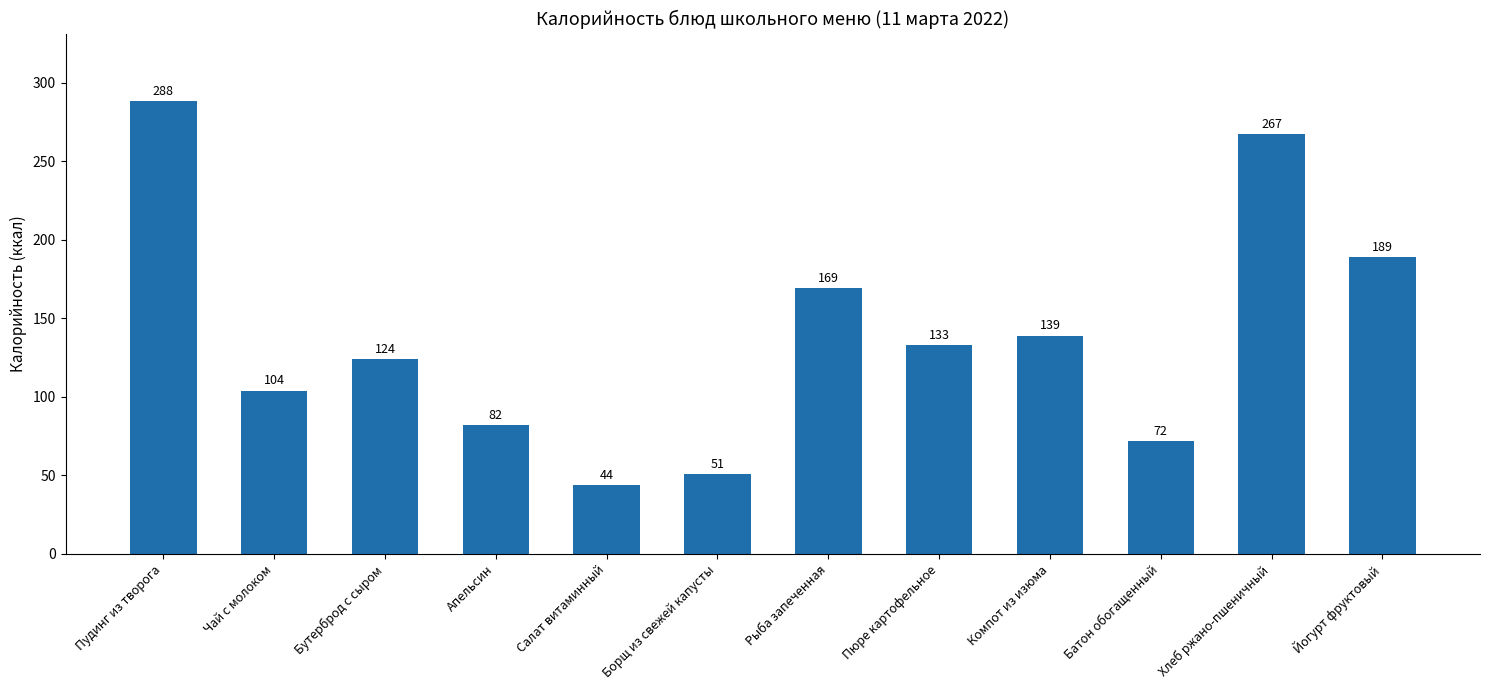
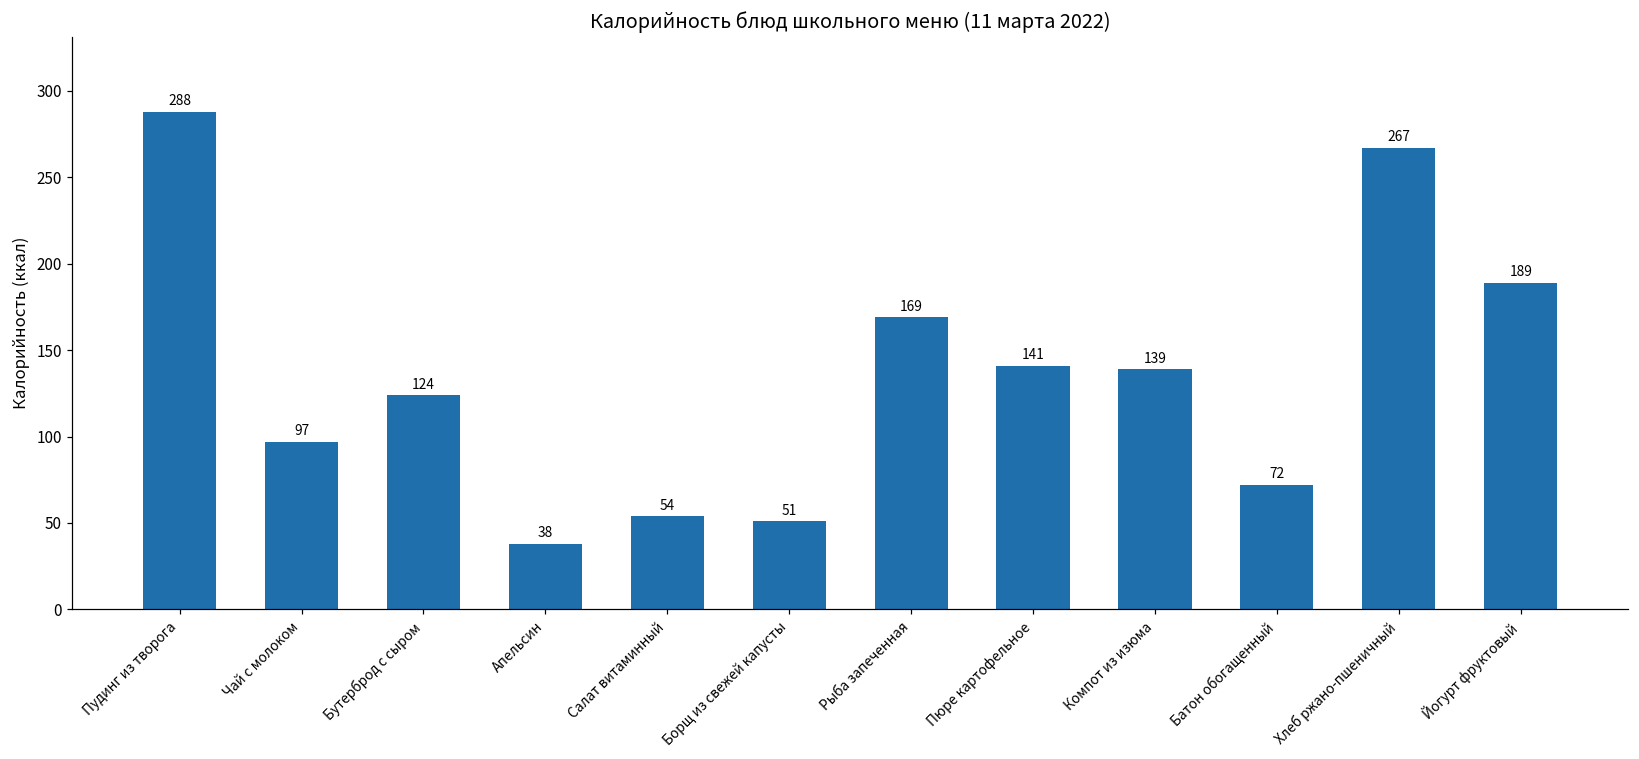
  {
    "Пудинг из творога": 288,
-   "Чай с молоком": 104,
+   "Чай с молоком": 97,
    "Бутерброд с сыром": 124,
-   "Апельсин": 82,
-   "Салат витаминный": 44,
+   "Апельсин": 38,
+   "Салат витаминный": 54,
    "Борщ из свежей капусты": 51,
    "Рыба запеченная": 169,
-   "Пюре картофельное": 133,
+   "Пюре картофельное": 141,
    "Компот из изюма": 139,
    "Батон обогащенный": 72,
    "Хлеб ржано-пшеничный": 267,
    "Йогурт фруктовый": 189
  }
